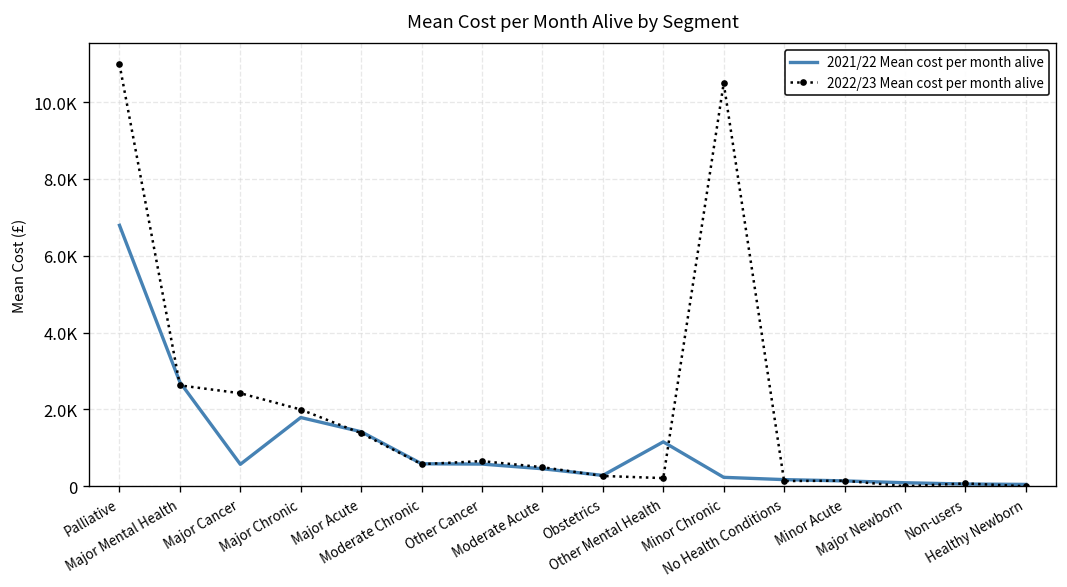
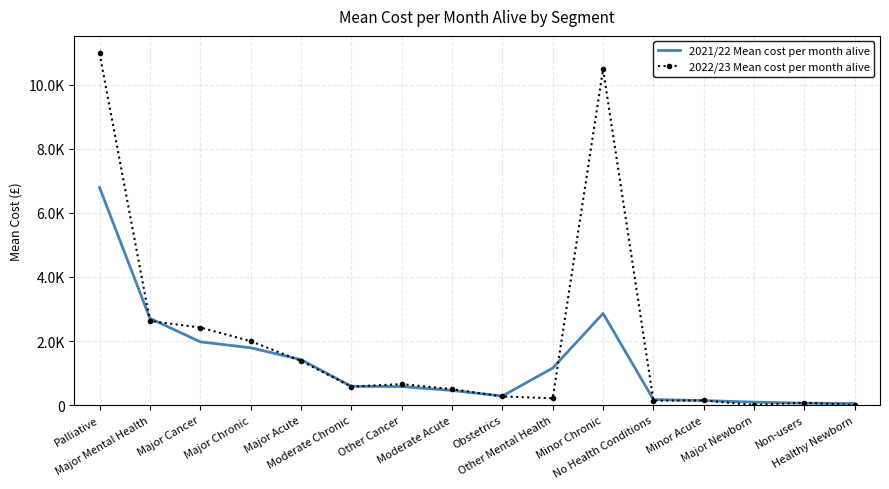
  {
    "2021/22 Mean cost per month alive": {
      "Palliative": 6800,
      "Major Mental Health": 2700,
-     "Major Cancer": 600,
+     "Major Cancer": 2000,
      "Major Chronic": 1800,
      "Other Mental Health": 1200,
-     "Minor Chronic": 200,
+     "Minor Chronic": 2900,
      "Major Newborn": 100
    },
    "2022/23 Mean cost per month alive": {
      "Palliative": 11000,
      "Major Mental Health": 2600,
      "Major Cancer": 2400,
      "Major Chronic": 2000,
      "Other Mental Health": 200,
      "Minor Chronic": 10500,
      "Major Newborn": 0
    }
  }
